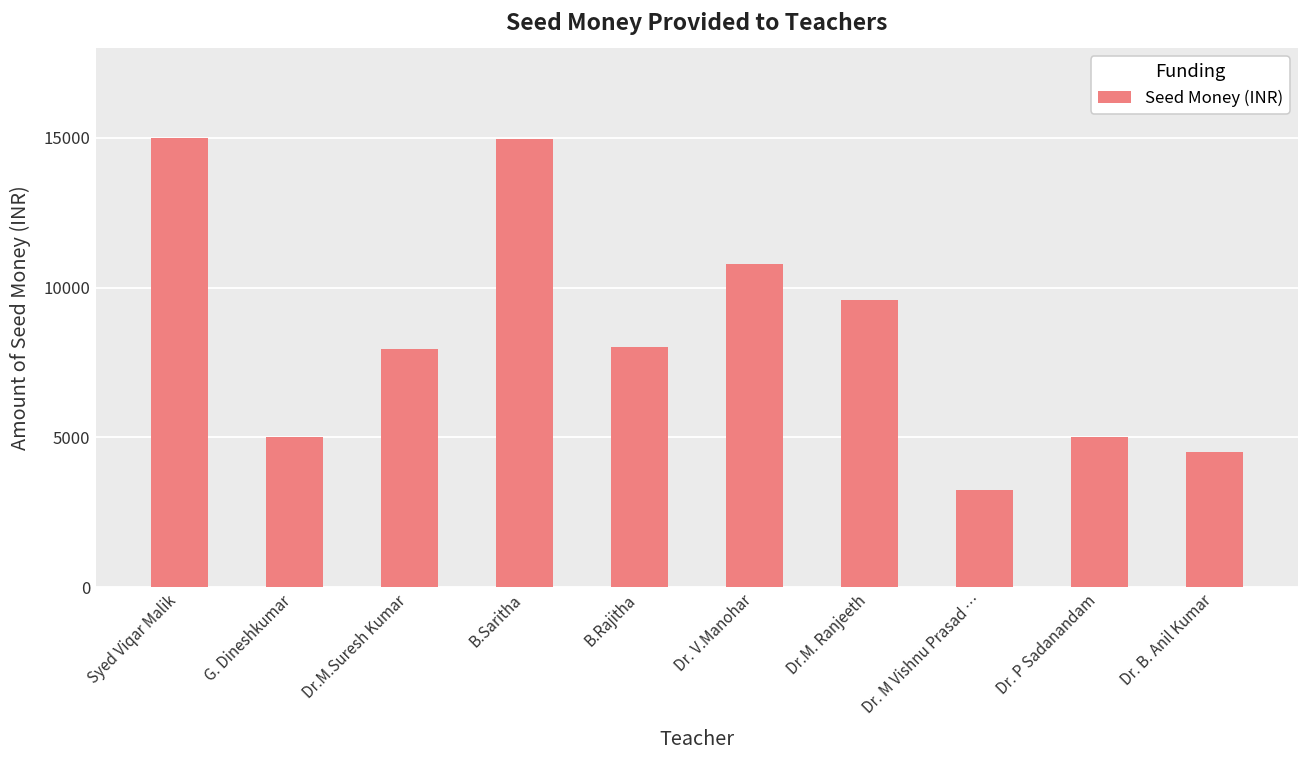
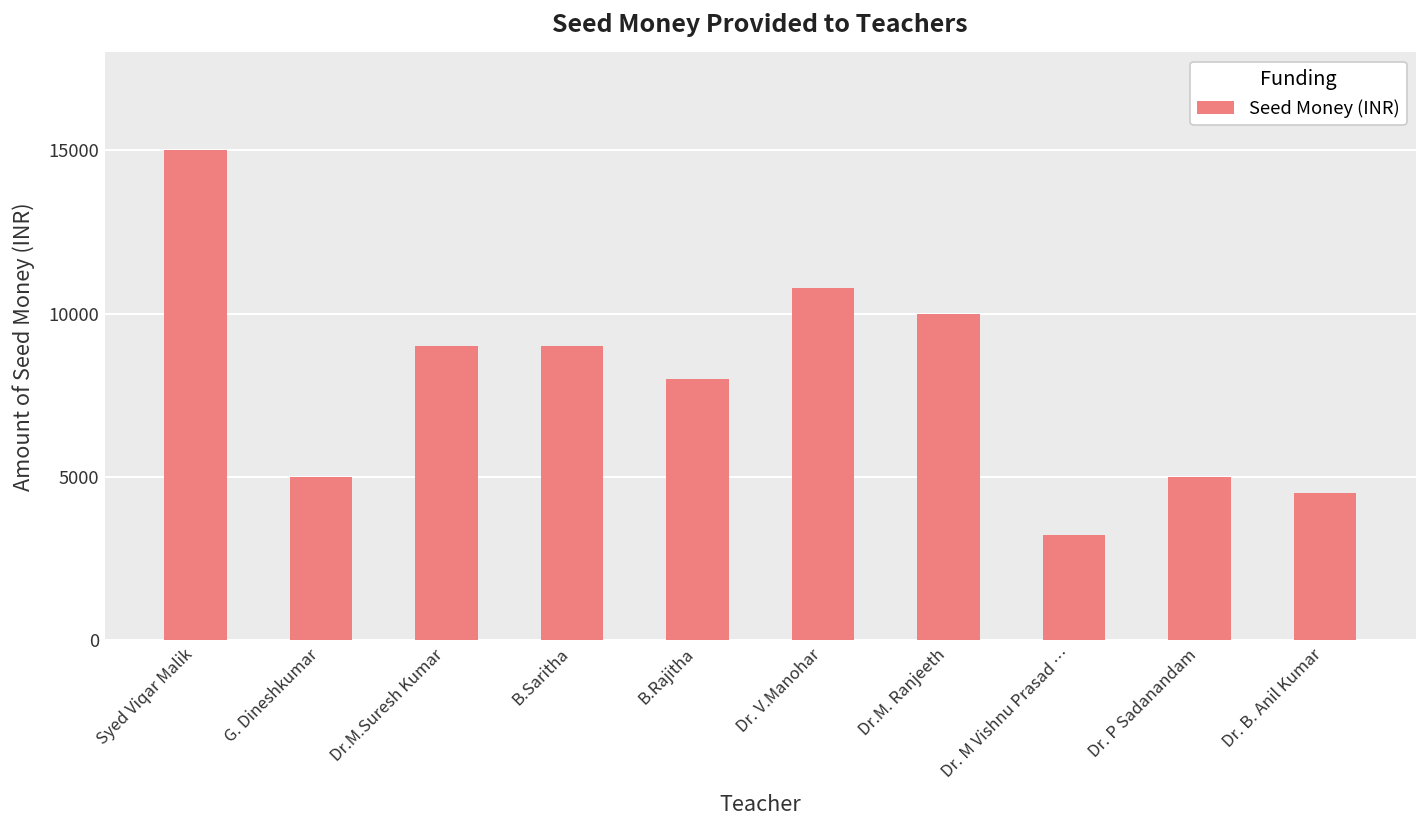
  {
    "Syed Viqar Malik": 15000,
    "G. Dineshkumar": 5000,
-   "Dr.M.Suresh Kumar": 7900,
-   "B.Saritha": 14900,
+   "Dr.M.Suresh Kumar": 9000,
+   "B.Saritha": 9000,
    "B.Rajitha": 8000,
    "Dr. V.Manohar": 10800,
-   "Dr.M. Ranjeeth": 9600,
+   "Dr.M. Ranjeeth": 10000,
    "Dr. M Vishnu Prasad …": 3200,
    "Dr. P Sadanandam": 5000,
    "Dr. B. Anil Kumar": 4500
  }
